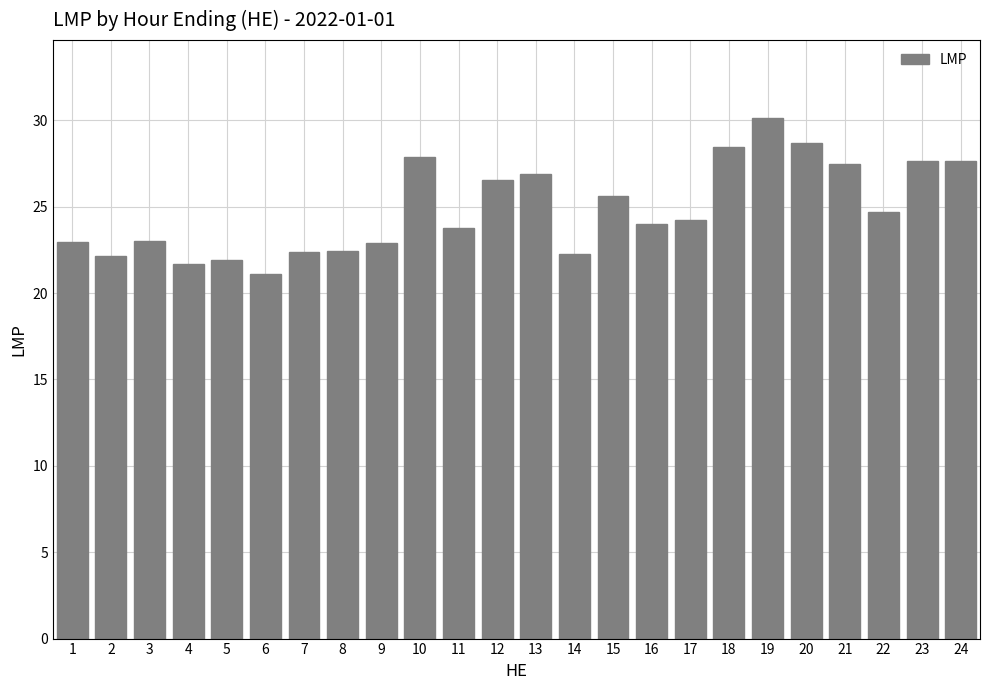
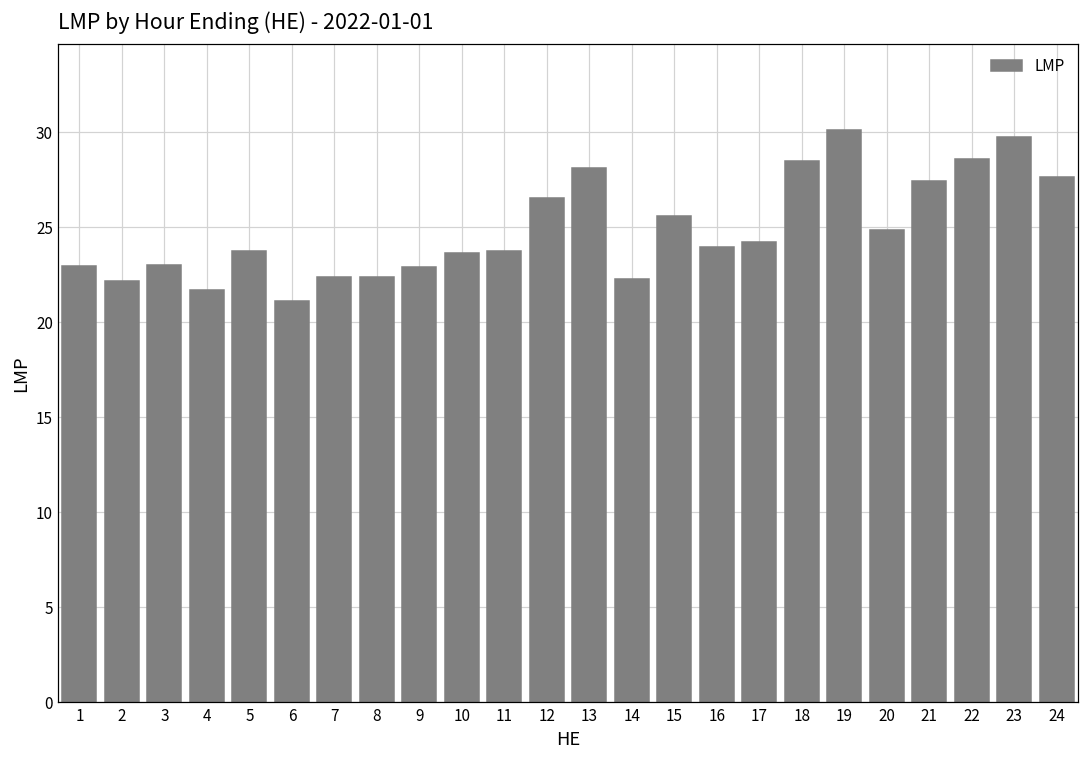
  {
    "1": 23.0,
    "2": 22.2,
    "3": 23.0,
    "4": 21.7,
-   "5": 21.9,
+   "5": 23.8,
    "6": 21.1,
    "7": 22.4,
    "8": 22.4,
    "9": 22.9,
-   "10": 27.9,
+   "10": 23.7,
    "11": 23.7,
    "12": 26.5,
-   "13": 26.9,
+   "13": 28.1,
    "14": 22.3,
    "15": 25.6,
    "16": 24.0,
    "17": 24.2,
    "18": 28.5,
    "19": 30.1,
-   "20": 28.7,
+   "20": 24.9,
    "21": 27.5,
-   "22": 24.7,
-   "23": 27.6,
+   "22": 28.6,
+   "23": 29.7,
    "24": 27.7
  }
